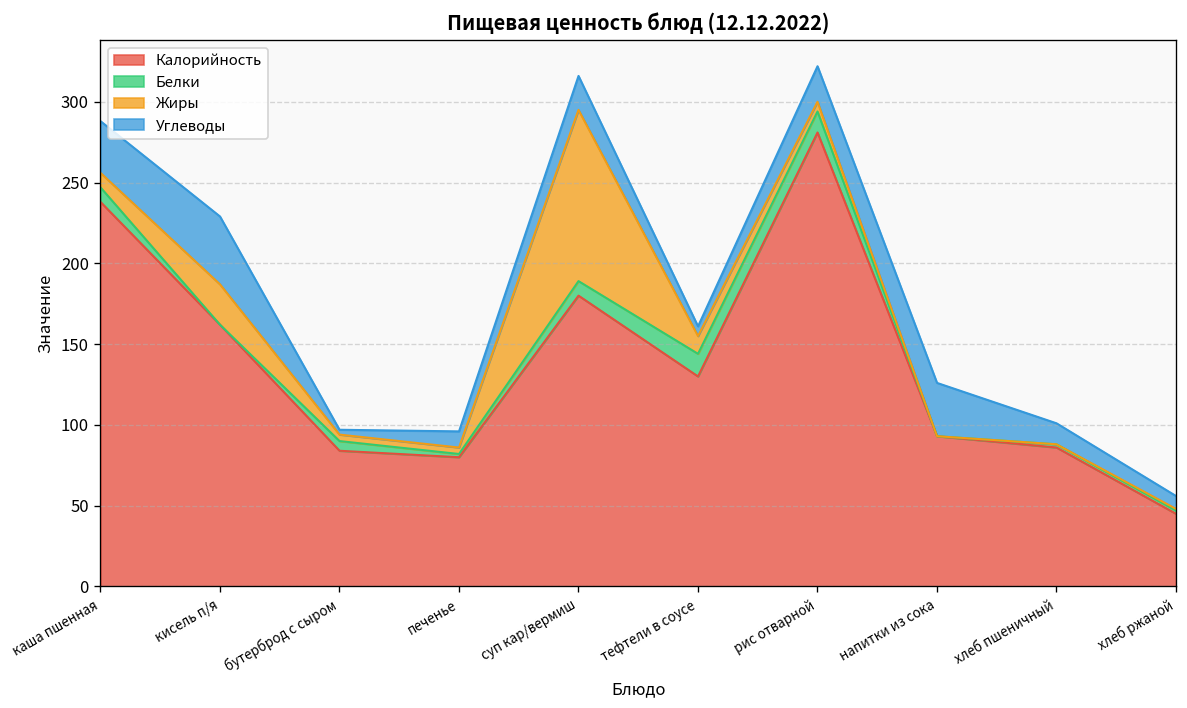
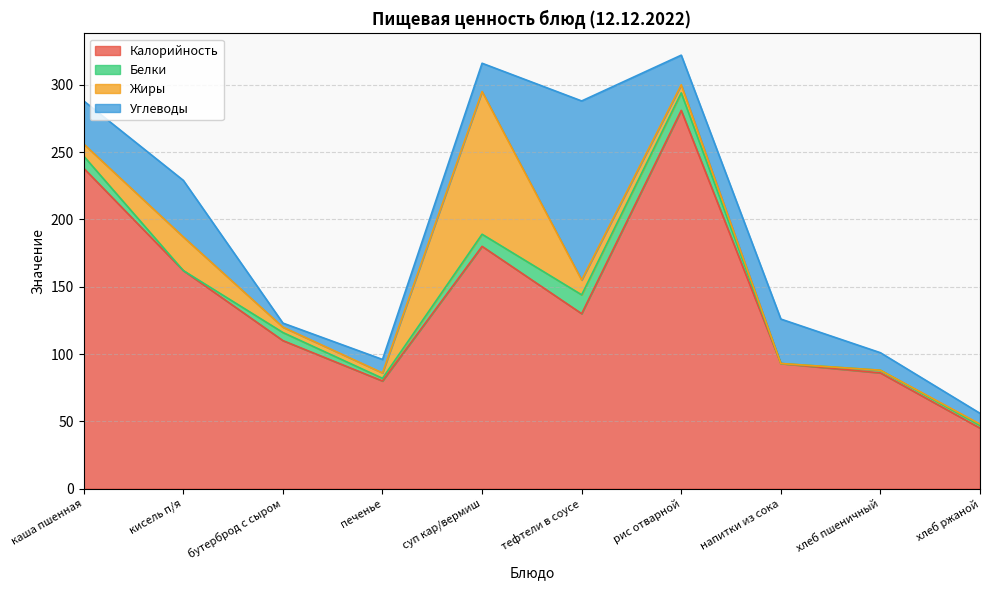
  {
    "Калорийность": {
      "каша пшенная": 238,
-     "бутерброд с сыром": 84,
+     "бутерброд с сыром": 110,
      "печенье": 80,
      "суп кар/вермиш": 180,
      "тефтели в соусе": 130,
      "рис отварной": 281,
      "хлеб пшеничный": 86,
      "хлеб ржаной": 45
    },
    "Белки": {
      "каша пшенная": 9,
      "бутерброд с сыром": 6,
      "печенье": 2,
      "суп кар/вермиш": 9,
      "тефтели в соусе": 14,
      "рис отварной": 13
    },
    "Жиры": {
      "каша пшенная": 9,
      "кисель п/я": 25,
      "бутерброд с сыром": 4,
      "печенье": 4,
      "суп кар/вермиш": 106,
      "тефтели в соусе": 11,
      "рис отварной": 6
    },
    "Углеводы": {
      "каша пшенная": 32,
      "кисель п/я": 42,
      "бутерброд с сыром": 3,
      "печенье": 10,
      "суп кар/вермиш": 21,
-     "тефтели в соусе": 6,
+     "тефтели в соусе": 133,
      "рис отварной": 22,
      "напитки из сока": 33,
      "хлеб пшеничный": 13,
      "хлеб ржаной": 8
    }
  }
